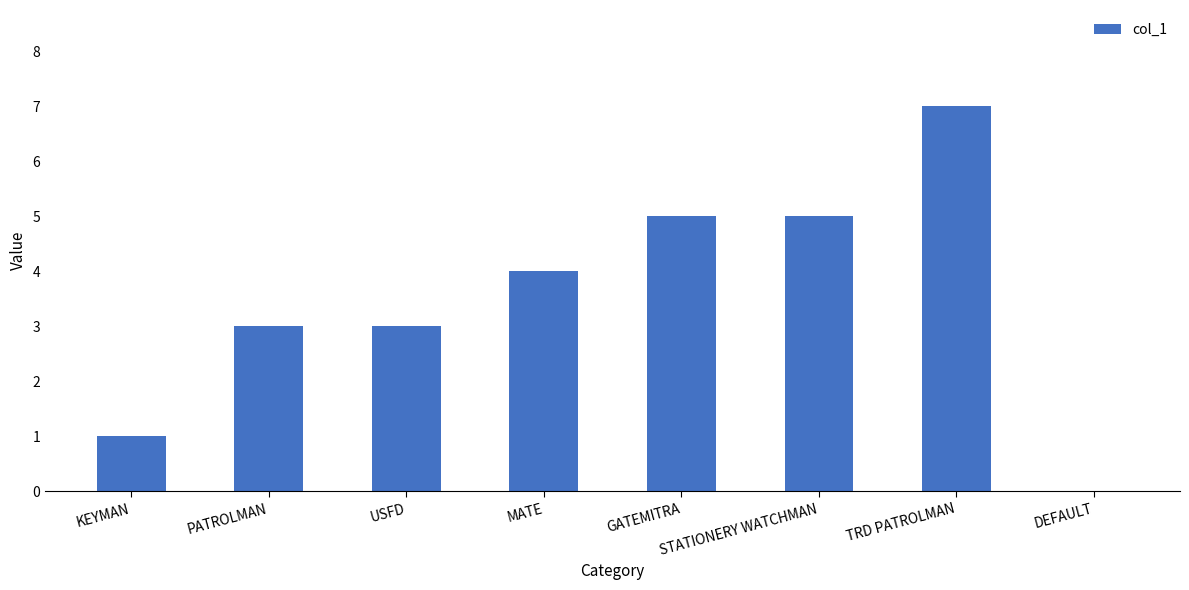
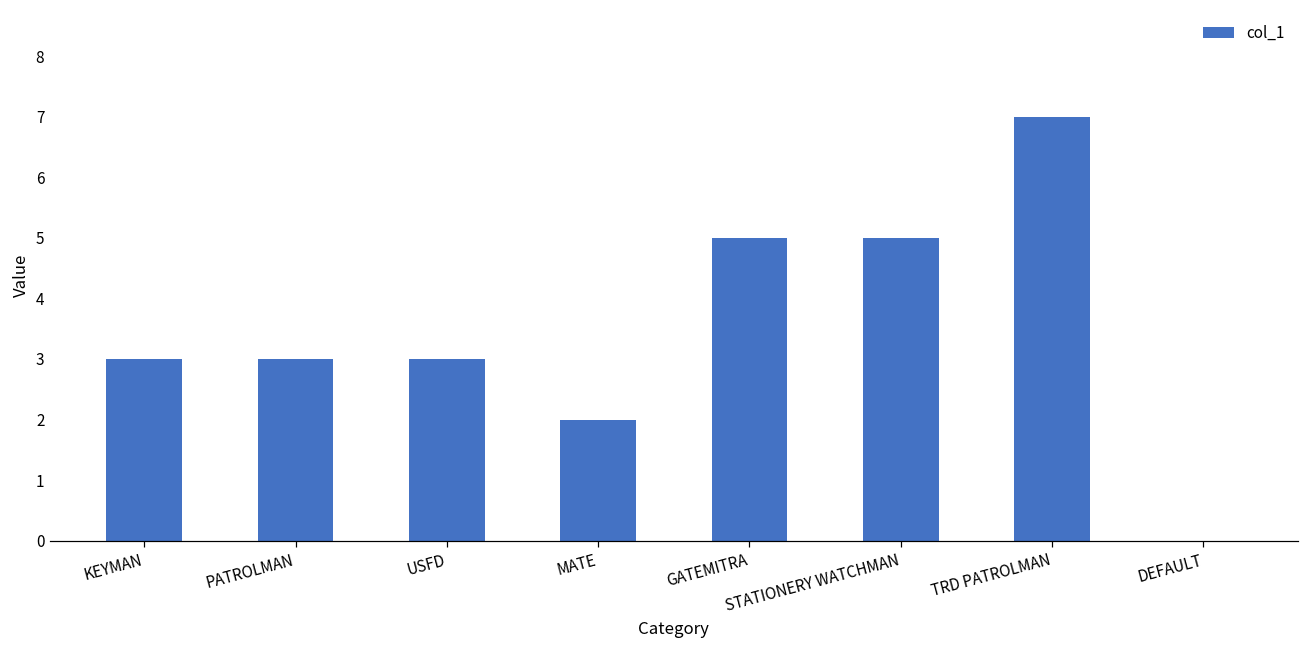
  {
-   "KEYMAN": 1,
+   "KEYMAN": 3,
    "PATROLMAN": 3,
    "USFD": 3,
-   "MATE": 4,
+   "MATE": 2,
    "GATEMITRA": 5,
    "STATIONERY WATCHMAN": 5,
    "TRD PATROLMAN": 7,
    "DEFAULT": 0
  }
